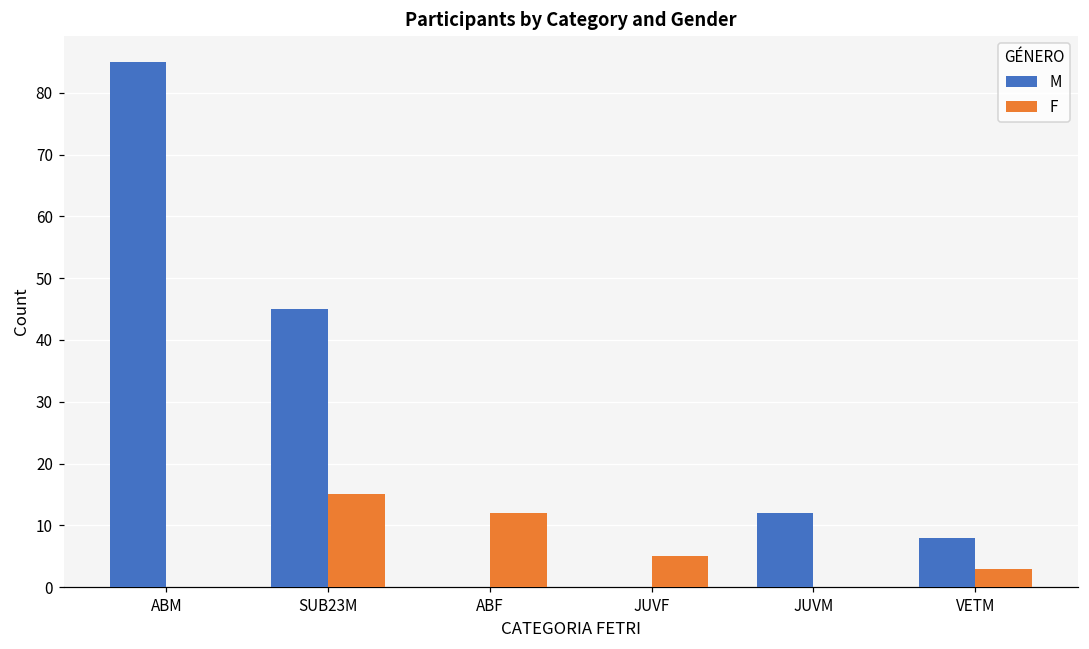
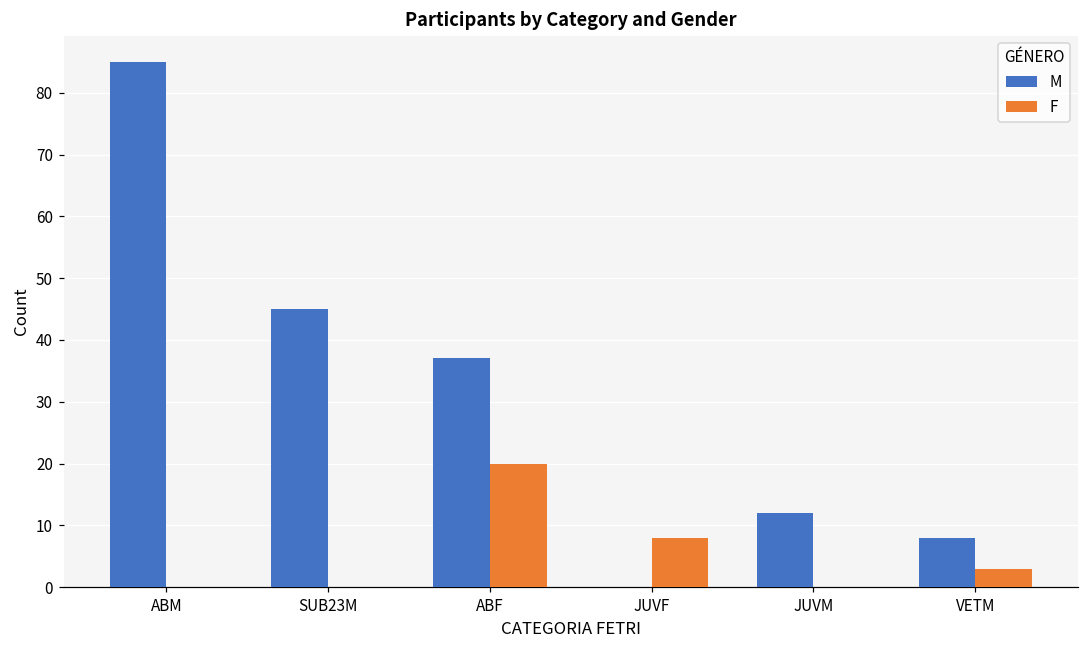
  {
    "M": {
      "ABM": 85,
      "SUB23M": 45,
-     "ABF": 0,
+     "ABF": 37,
      "JUVF": 0,
      "JUVM": 12,
      "VETM": 8
    },
    "F": {
      "ABM": 0,
-     "SUB23M": 15,
-     "ABF": 12,
-     "JUVF": 5,
+     "SUB23M": 0,
+     "ABF": 20,
+     "JUVF": 8,
      "JUVM": 0,
      "VETM": 3
    }
  }
